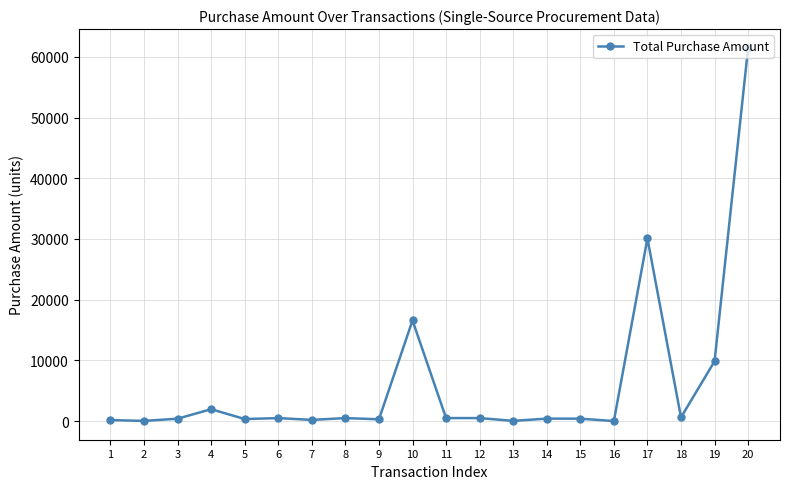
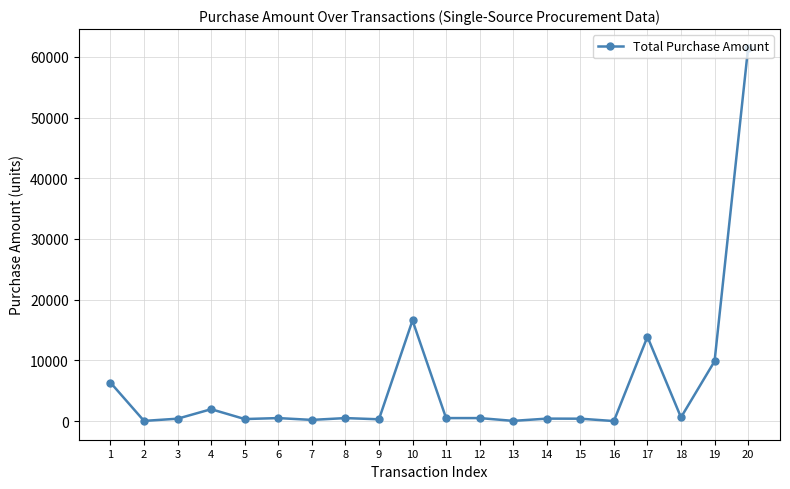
  {
-   "1": 0,
+   "1": 6000,
    "2": 0,
    "3": 0,
    "4": 2000,
    "5": 0,
    "6": 1000,
    "7": 0,
    "8": 0,
    "9": 0,
    "10": 17000,
    "11": 1000,
    "12": 0,
    "13": 0,
    "14": 0,
    "15": 0,
    "16": 0,
-   "17": 30000,
+   "17": 14000,
    "18": 1000,
    "19": 10000
  }
